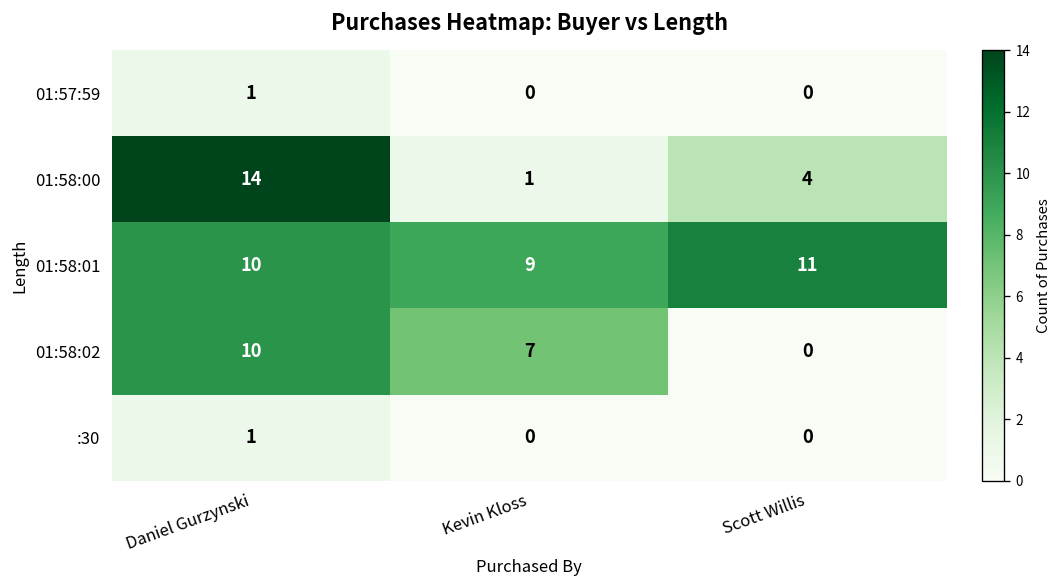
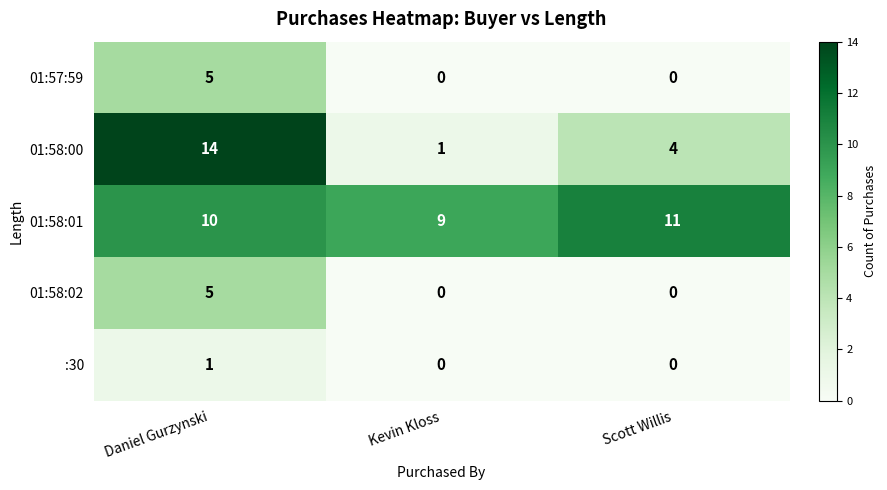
  {
    "01:57:59": {
-     "Daniel Gurzynski": 1,
+     "Daniel Gurzynski": 5,
      "Kevin Kloss": 0,
      "Scott Willis": 0
    },
    "01:58:00": {
      "Daniel Gurzynski": 14,
      "Kevin Kloss": 1,
      "Scott Willis": 4
    },
    "01:58:01": {
      "Daniel Gurzynski": 10,
      "Kevin Kloss": 9,
      "Scott Willis": 11
    },
    "01:58:02": {
-     "Daniel Gurzynski": 10,
-     "Kevin Kloss": 7,
+     "Daniel Gurzynski": 5,
+     "Kevin Kloss": 0,
      "Scott Willis": 0
    },
    ":30": {
      "Daniel Gurzynski": 1,
      "Kevin Kloss": 0,
      "Scott Willis": 0
    }
  }
